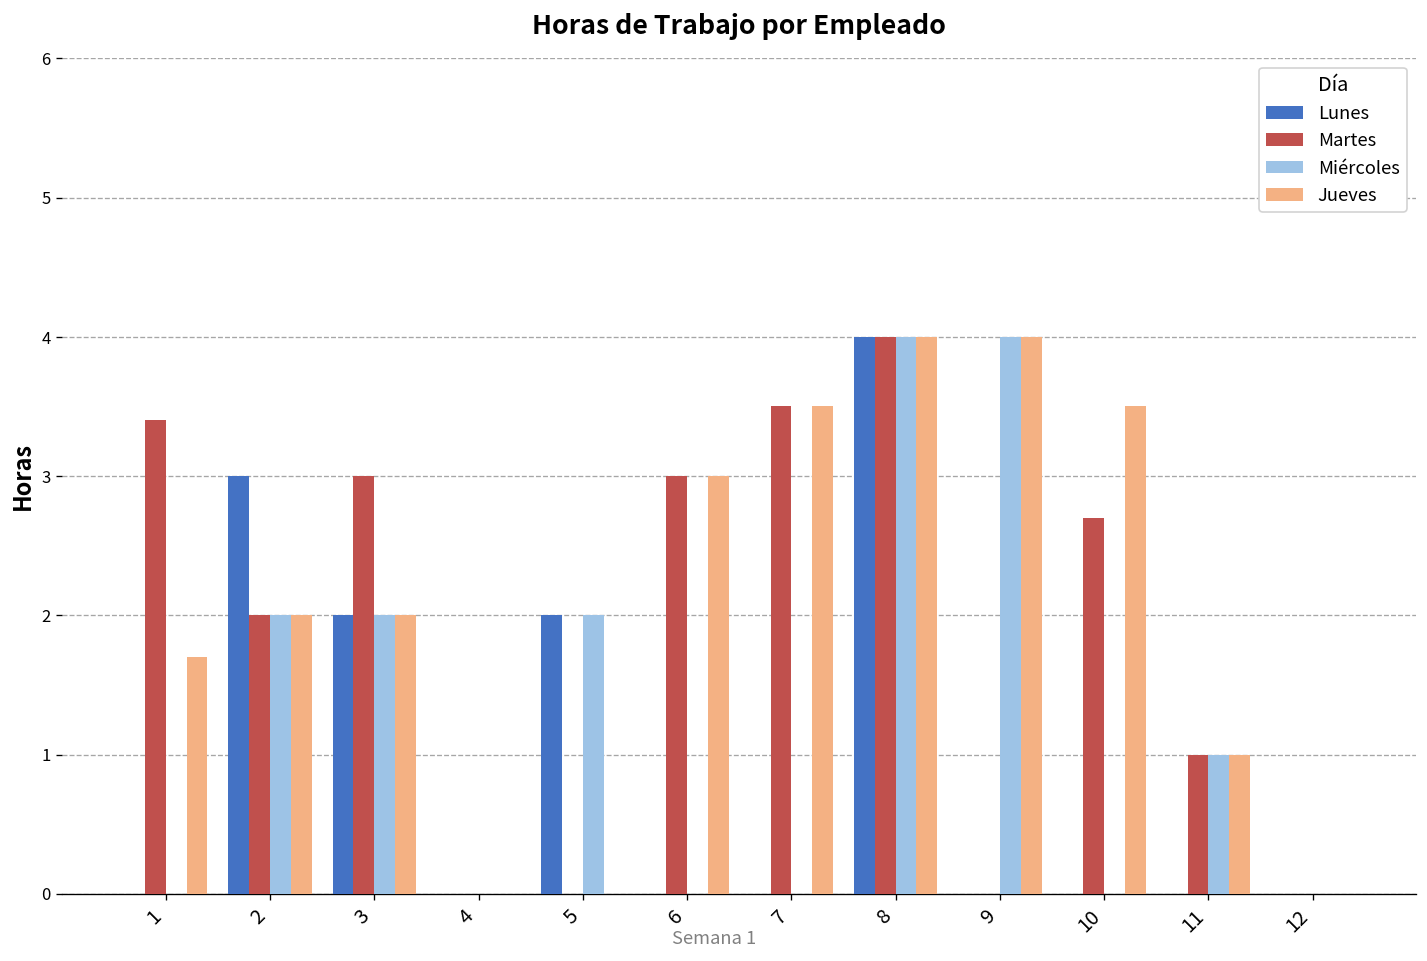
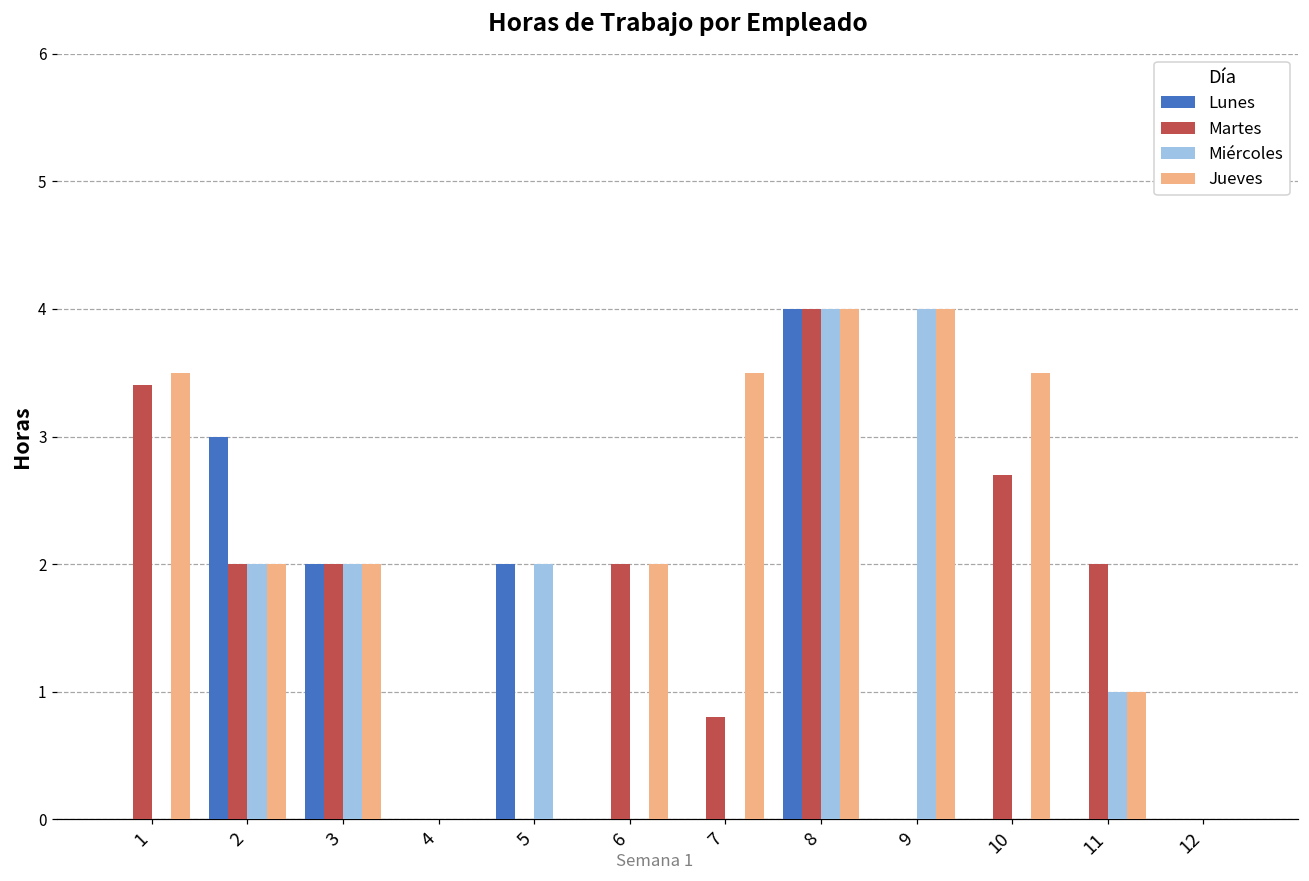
  {
    "Lunes": {
      "1": 0.0,
      "2": 3.0,
      "3": 2.0,
      "4": 0.0,
      "5": 2.0,
      "6": 0.0,
      "7": 0.0,
      "8": 4.0,
      "9": 0.0,
      "10": 0.0,
      "11": 0.0,
      "12": 0.0
    },
    "Martes": {
      "1": 3.4,
      "2": 2.0,
-     "3": 3,
+     "3": 2,
      "4": 0.0,
      "5": 0.0,
-     "6": 3,
-     "7": 3.5,
+     "6": 2,
+     "7": 0.8,
      "8": 4.0,
      "9": 0.0,
      "10": 2.7,
-     "11": 1,
+     "11": 2,
      "12": 0.0
    },
    "Miércoles": {
      "1": 0.0,
      "2": 2.0,
      "3": 2.0,
      "4": 0.0,
      "5": 2.0,
      "6": 0.0,
      "7": 0.0,
      "8": 4.0,
      "9": 4.0,
      "10": 0.0,
      "11": 1.0,
      "12": 0.0
    },
    "Jueves": {
-     "1": 1.7,
+     "1": 3.5,
      "2": 2.0,
      "3": 2.0,
      "4": 0.0,
      "5": 0.0,
-     "6": 3,
+     "6": 2,
      "7": 3.5,
      "8": 4.0,
      "9": 4.0,
      "10": 3.5,
      "11": 1.0,
      "12": 0.0
    }
  }
